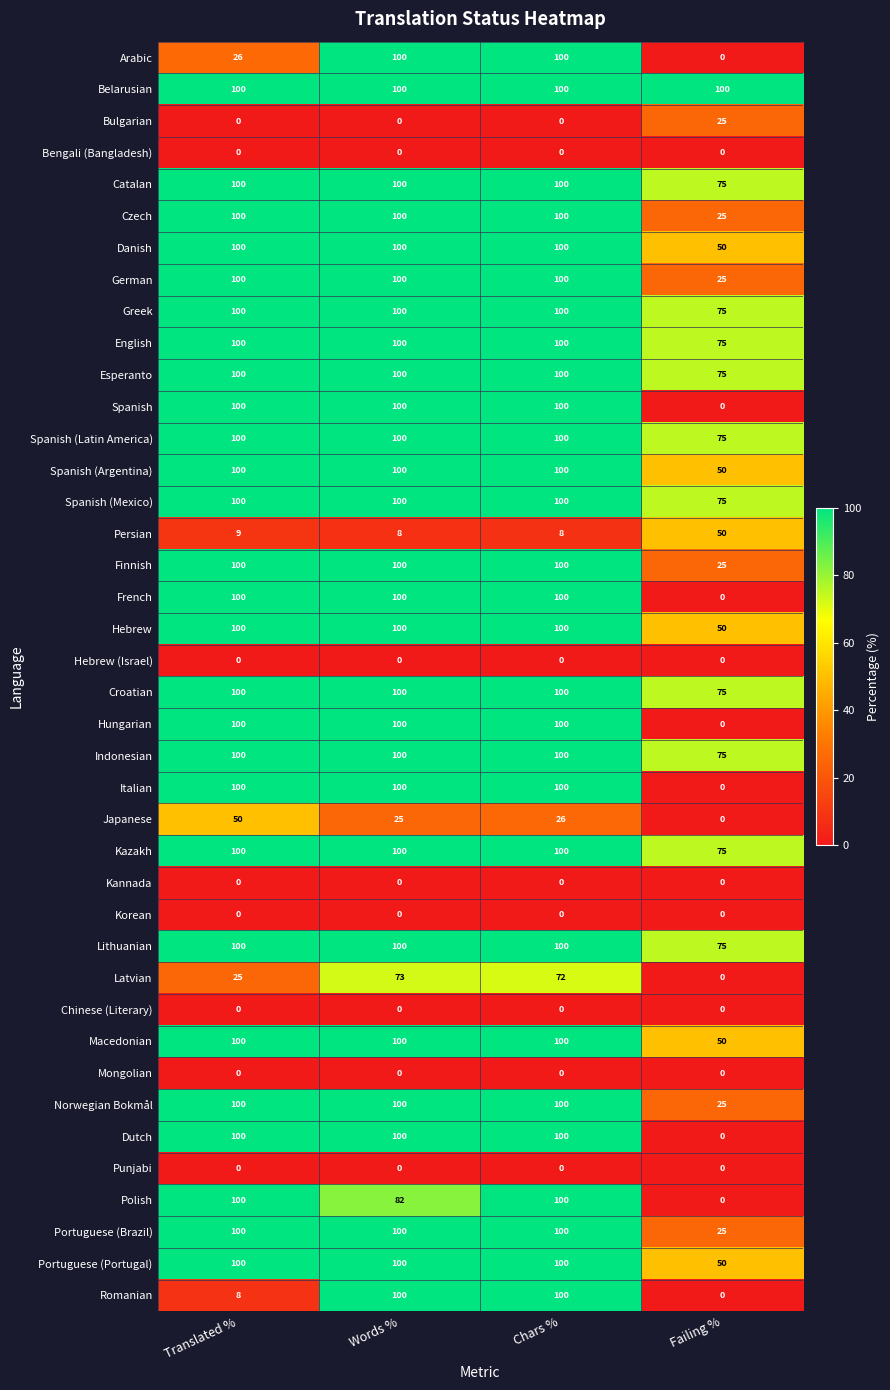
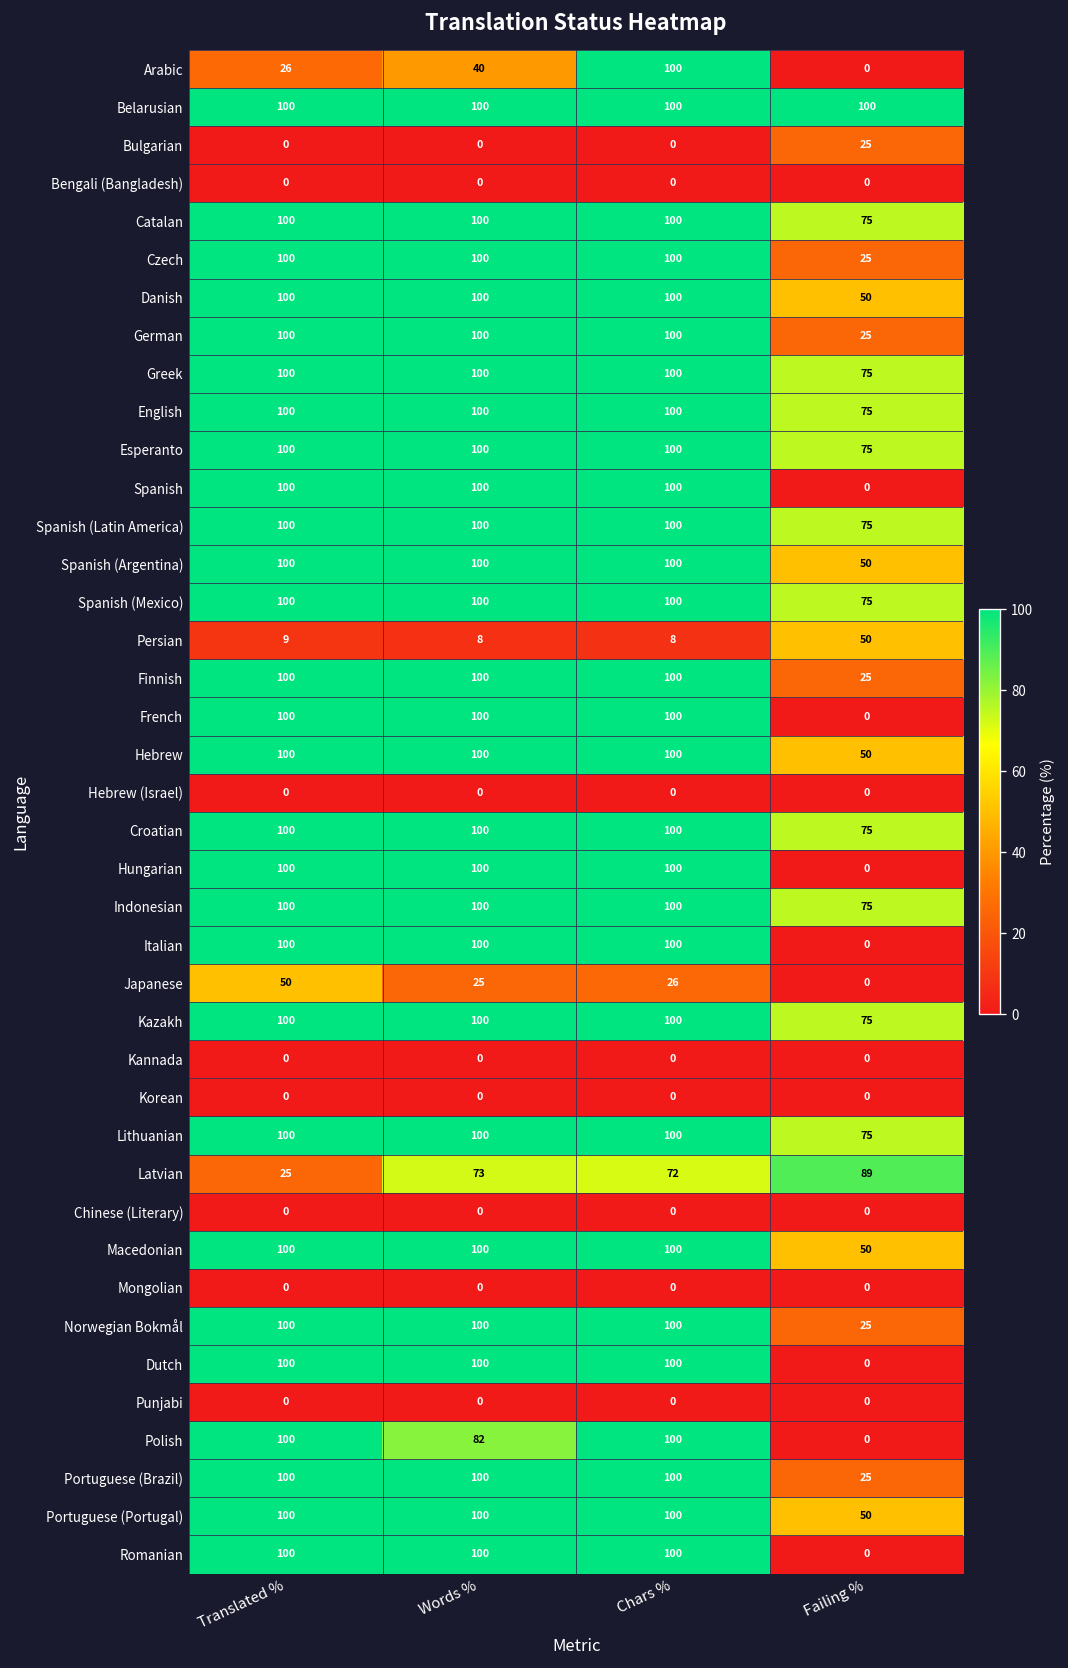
  {
    "Arabic": {
      "Translated %": 26,
-     "Words %": 100,
+     "Words %": 40,
      "Chars %": 100,
      "Failing %": 0
    },
    "Belarusian": {
      "Translated %": 100,
      "Words %": 100,
      "Chars %": 100,
      "Failing %": 100
    },
    "Bulgarian": {
      "Translated %": 0,
      "Words %": 0,
      "Chars %": 0,
      "Failing %": 25
    },
    "Bengali (Bangladesh)": {
      "Translated %": 0,
      "Words %": 0,
      "Chars %": 0,
      "Failing %": 0
    },
    "Catalan": {
      "Translated %": 100,
      "Words %": 100,
      "Chars %": 100,
      "Failing %": 75
    },
    "Czech": {
      "Translated %": 100,
      "Words %": 100,
      "Chars %": 100,
      "Failing %": 25
    },
    "Danish": {
      "Translated %": 100,
      "Words %": 100,
      "Chars %": 100,
      "Failing %": 50
    },
    "German": {
      "Translated %": 100,
      "Words %": 100,
      "Chars %": 100,
      "Failing %": 25
    },
    "Greek": {
      "Translated %": 100,
      "Words %": 100,
      "Chars %": 100,
      "Failing %": 75
    },
    "English": {
      "Translated %": 100,
      "Words %": 100,
      "Chars %": 100,
      "Failing %": 75
    },
    "Esperanto": {
      "Translated %": 100,
      "Words %": 100,
      "Chars %": 100,
      "Failing %": 75
    },
    "Spanish": {
      "Translated %": 100,
      "Words %": 100,
      "Chars %": 100,
      "Failing %": 0
    },
    "Spanish (Latin America)": {
      "Translated %": 100,
      "Words %": 100,
      "Chars %": 100,
      "Failing %": 75
    },
    "Spanish (Argentina)": {
      "Translated %": 100,
      "Words %": 100,
      "Chars %": 100,
      "Failing %": 50
    },
    "Spanish (Mexico)": {
      "Translated %": 100,
      "Words %": 100,
      "Chars %": 100,
      "Failing %": 75
    },
    "Persian": {
      "Translated %": 9,
      "Words %": 8,
      "Chars %": 8,
      "Failing %": 50
    },
    "Finnish": {
      "Translated %": 100,
      "Words %": 100,
      "Chars %": 100,
      "Failing %": 25
    },
    "French": {
      "Translated %": 100,
      "Words %": 100,
      "Chars %": 100,
      "Failing %": 0
    },
    "Hebrew": {
      "Translated %": 100,
      "Words %": 100,
      "Chars %": 100,
      "Failing %": 50
    },
    "Hebrew (Israel)": {
      "Translated %": 0,
      "Words %": 0,
      "Chars %": 0,
      "Failing %": 0
    },
    "Croatian": {
      "Translated %": 100,
      "Words %": 100,
      "Chars %": 100,
      "Failing %": 75
    },
    "Hungarian": {
      "Translated %": 100,
      "Words %": 100,
      "Chars %": 100,
      "Failing %": 0
    },
    "Indonesian": {
      "Translated %": 100,
      "Words %": 100,
      "Chars %": 100,
      "Failing %": 75
    },
    "Italian": {
      "Translated %": 100,
      "Words %": 100,
      "Chars %": 100,
      "Failing %": 0
    },
    "Japanese": {
      "Translated %": 50,
      "Words %": 25,
      "Chars %": 26,
      "Failing %": 0
    },
    "Kazakh": {
      "Translated %": 100,
      "Words %": 100,
      "Chars %": 100,
      "Failing %": 75
    },
    "Kannada": {
      "Translated %": 0,
      "Words %": 0,
      "Chars %": 0,
      "Failing %": 0
    },
    "Korean": {
      "Translated %": 0,
      "Words %": 0,
      "Chars %": 0,
      "Failing %": 0
    },
    "Lithuanian": {
      "Translated %": 100,
      "Words %": 100,
      "Chars %": 100,
      "Failing %": 75
    },
    "Latvian": {
      "Translated %": 25,
      "Words %": 73,
      "Chars %": 72,
-     "Failing %": 0
+     "Failing %": 89
    },
    "Chinese (Literary)": {
      "Translated %": 0,
      "Words %": 0,
      "Chars %": 0,
      "Failing %": 0
    },
    "Macedonian": {
      "Translated %": 100,
      "Words %": 100,
      "Chars %": 100,
      "Failing %": 50
    },
    "Mongolian": {
      "Translated %": 0,
      "Words %": 0,
      "Chars %": 0,
      "Failing %": 0
    },
    "Norwegian Bokmål": {
      "Translated %": 100,
      "Words %": 100,
      "Chars %": 100,
      "Failing %": 25
    },
    "Dutch": {
      "Translated %": 100,
      "Words %": 100,
      "Chars %": 100,
      "Failing %": 0
    },
    "Punjabi": {
      "Translated %": 0,
      "Words %": 0,
      "Chars %": 0,
      "Failing %": 0
    },
    "Polish": {
      "Translated %": 100,
      "Words %": 82,
      "Chars %": 100,
      "Failing %": 0
    },
    "Portuguese (Brazil)": {
      "Translated %": 100,
      "Words %": 100,
      "Chars %": 100,
      "Failing %": 25
    },
    "Portuguese (Portugal)": {
      "Translated %": 100,
      "Words %": 100,
      "Chars %": 100,
      "Failing %": 50
    },
    "Romanian": {
-     "Translated %": 8,
+     "Translated %": 100,
      "Words %": 100,
      "Chars %": 100,
      "Failing %": 0
    }
  }
